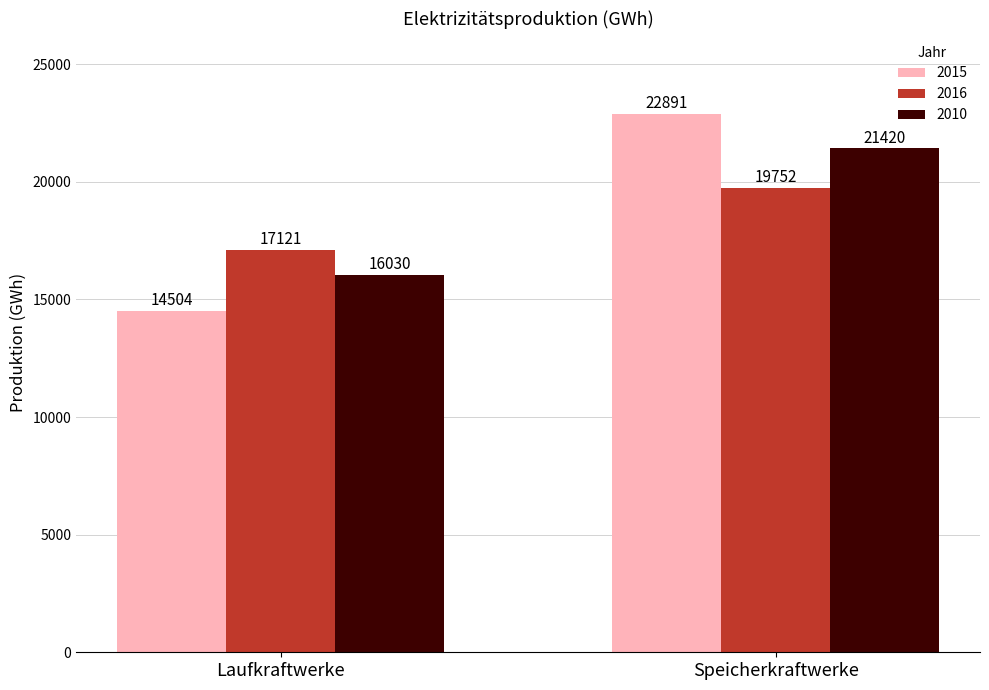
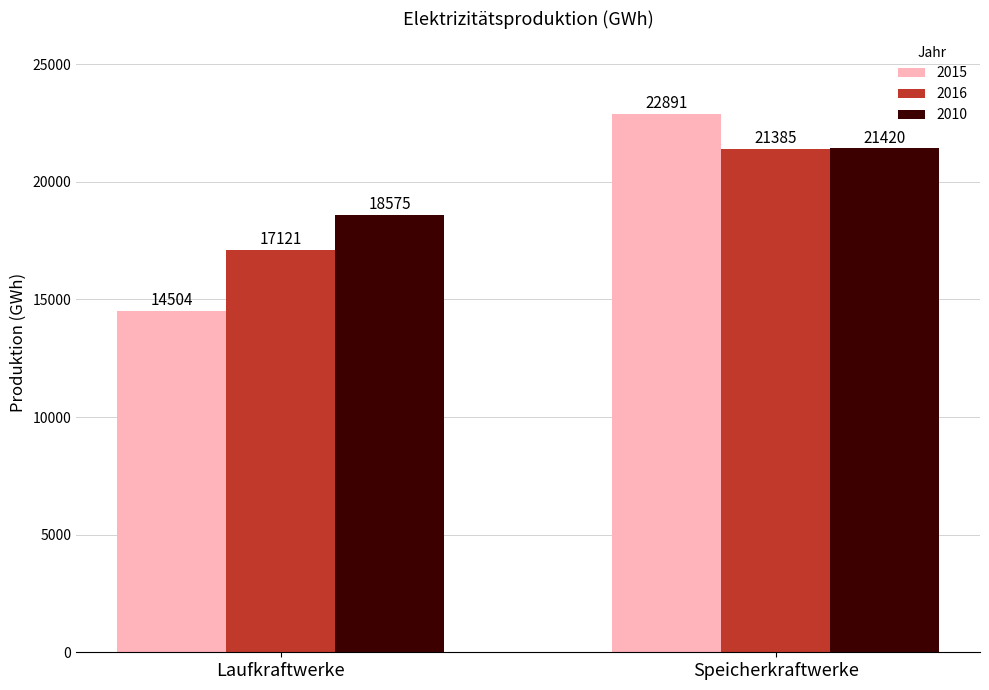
  {
    "2015": {
      "Laufkraftwerke": 14504,
      "Speicherkraftwerke": 22891
    },
    "2016": {
      "Laufkraftwerke": 17121,
-     "Speicherkraftwerke": 19752
+     "Speicherkraftwerke": 21385
    },
    "2010": {
-     "Laufkraftwerke": 16030,
+     "Laufkraftwerke": 18575,
      "Speicherkraftwerke": 21420
    }
  }
